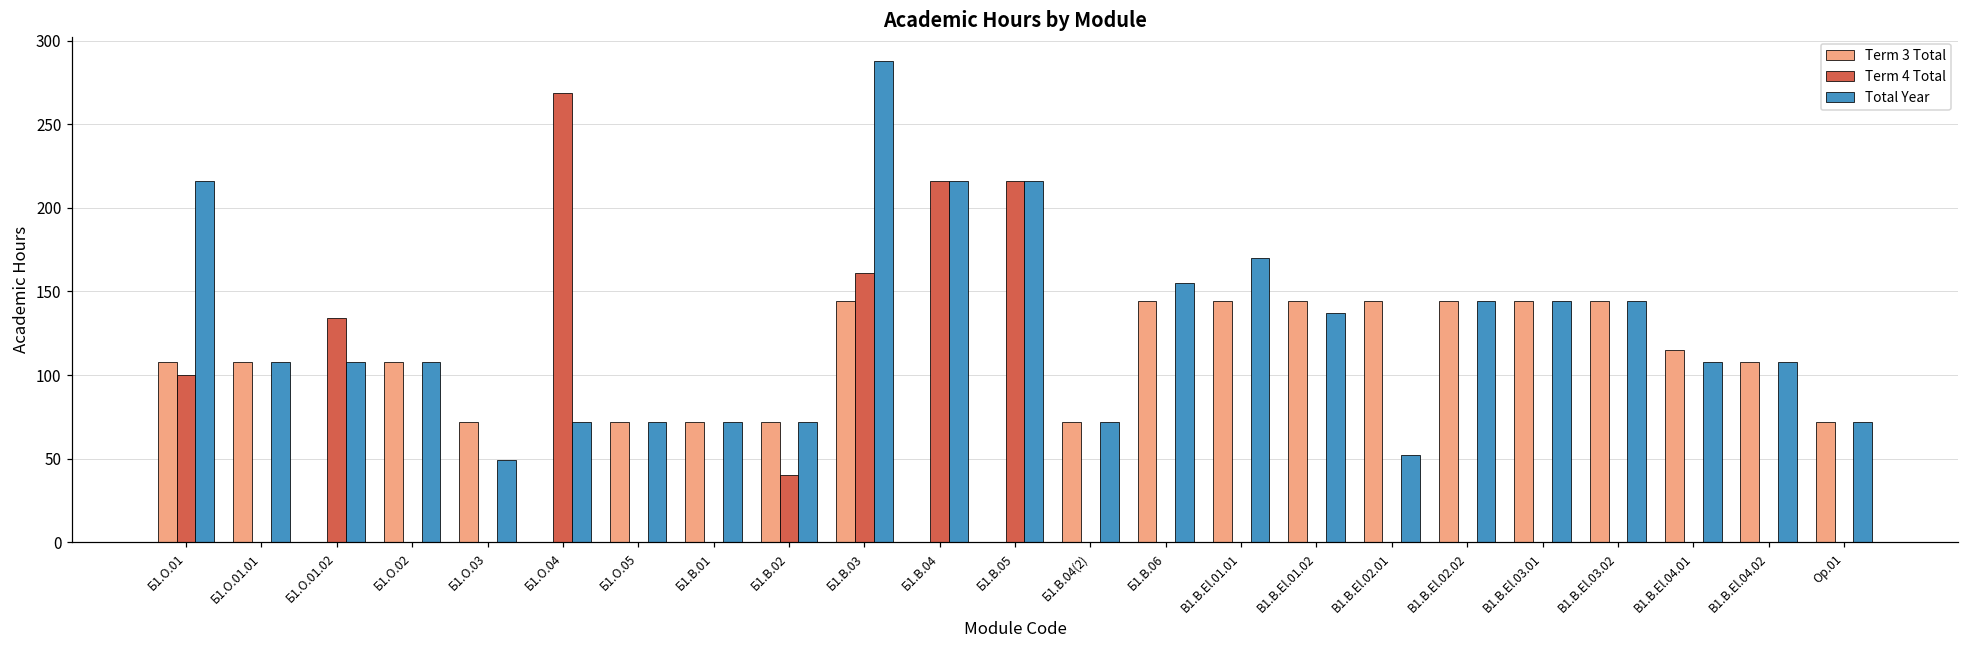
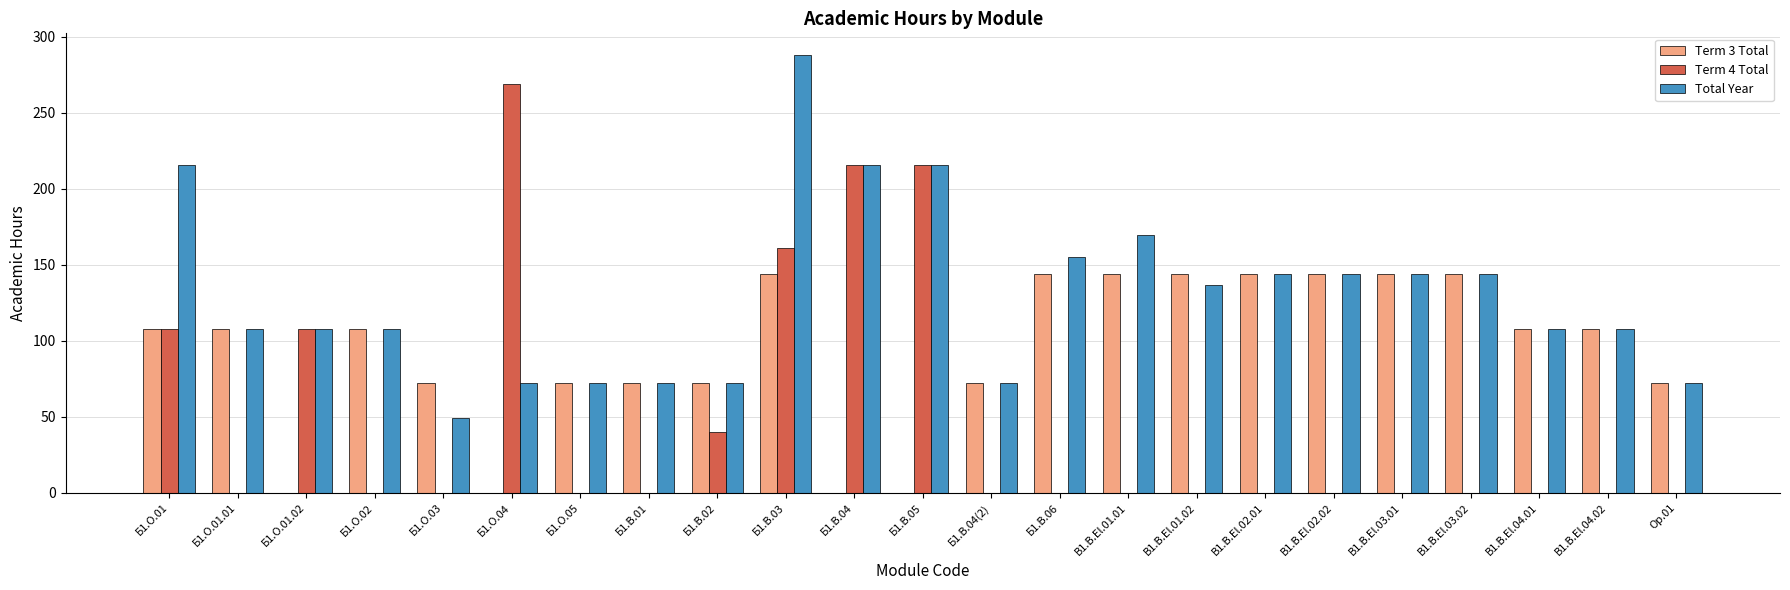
  {
    "Term 3 Total": {
      "Б1.О.01": 108,
      "Б1.О.01.01": 108,
      "Б1.О.01.02": 0,
      "Б1.О.02": 108,
      "Б1.О.03": 72,
      "Б1.О.04": 0,
      "Б1.О.05": 72,
      "Б1.В.01": 72,
      "Б1.В.02": 72,
      "Б1.В.03": 144,
      "Б1.В.04": 0,
      "Б1.В.05": 0,
      "Б1.В.04(2)": 72,
      "Б1.В.06": 144,
      "B1.В.El.01.01": 144,
      "B1.В.El.01.02": 144,
      "B1.В.El.02.01": 144,
      "B1.В.El.02.02": 144,
      "B1.В.El.03.01": 144,
      "B1.В.El.03.02": 144,
-     "B1.В.El.04.01": 115,
+     "B1.В.El.04.01": 108,
      "B1.В.El.04.02": 108,
      "Op.01": 72
    },
    "Term 4 Total": {
-     "Б1.О.01": 100,
+     "Б1.О.01": 108,
      "Б1.О.01.01": 0,
-     "Б1.О.01.02": 134,
+     "Б1.О.01.02": 108,
      "Б1.О.02": 0,
      "Б1.О.03": 0,
      "Б1.О.04": 269,
      "Б1.О.05": 0,
      "Б1.В.01": 0,
      "Б1.В.02": 40,
      "Б1.В.03": 161,
      "Б1.В.04": 216,
      "Б1.В.05": 216,
      "Б1.В.04(2)": 0,
      "Б1.В.06": 0,
      "B1.В.El.01.01": 0,
      "B1.В.El.01.02": 0,
      "B1.В.El.02.01": 0,
      "B1.В.El.02.02": 0,
      "B1.В.El.03.01": 0,
      "B1.В.El.03.02": 0,
      "B1.В.El.04.01": 0,
      "B1.В.El.04.02": 0,
      "Op.01": 0
    },
    "Total Year": {
      "Б1.О.01": 216,
      "Б1.О.01.01": 108,
      "Б1.О.01.02": 108,
      "Б1.О.02": 108,
      "Б1.О.03": 49,
      "Б1.О.04": 72,
      "Б1.О.05": 72,
      "Б1.В.01": 72,
      "Б1.В.02": 72,
      "Б1.В.03": 288,
      "Б1.В.04": 216,
      "Б1.В.05": 216,
      "Б1.В.04(2)": 72,
      "Б1.В.06": 155,
      "B1.В.El.01.01": 170,
      "B1.В.El.01.02": 137,
-     "B1.В.El.02.01": 52,
+     "B1.В.El.02.01": 144,
      "B1.В.El.02.02": 144,
      "B1.В.El.03.01": 144,
      "B1.В.El.03.02": 144,
      "B1.В.El.04.01": 108,
      "B1.В.El.04.02": 108,
      "Op.01": 72
    }
  }
